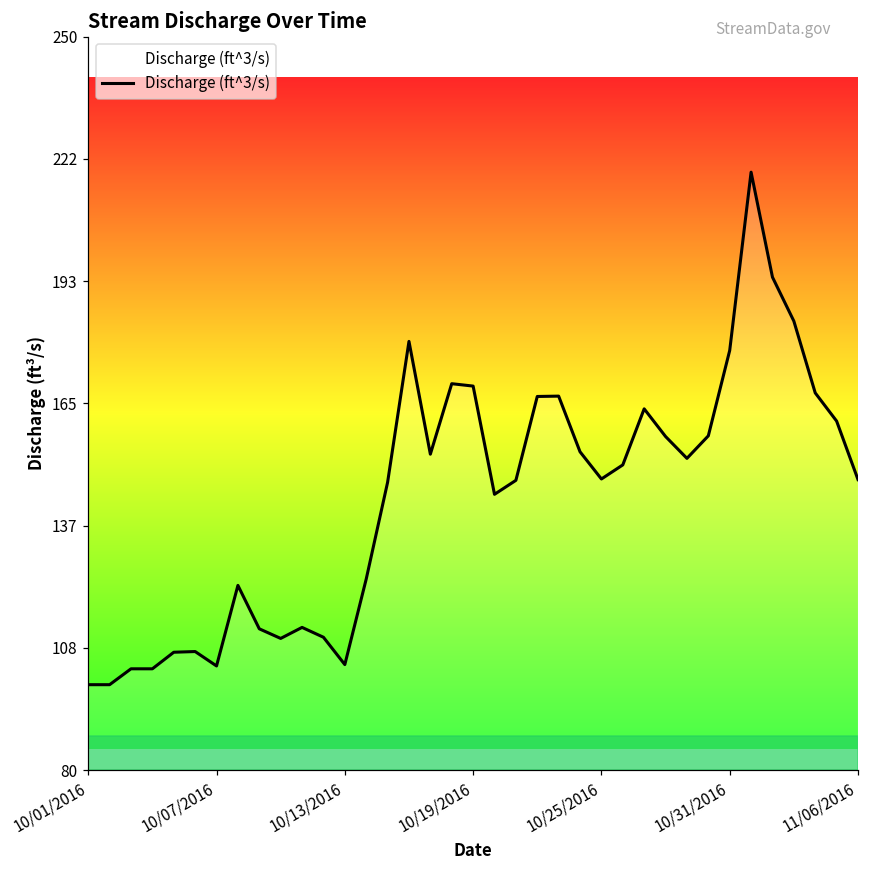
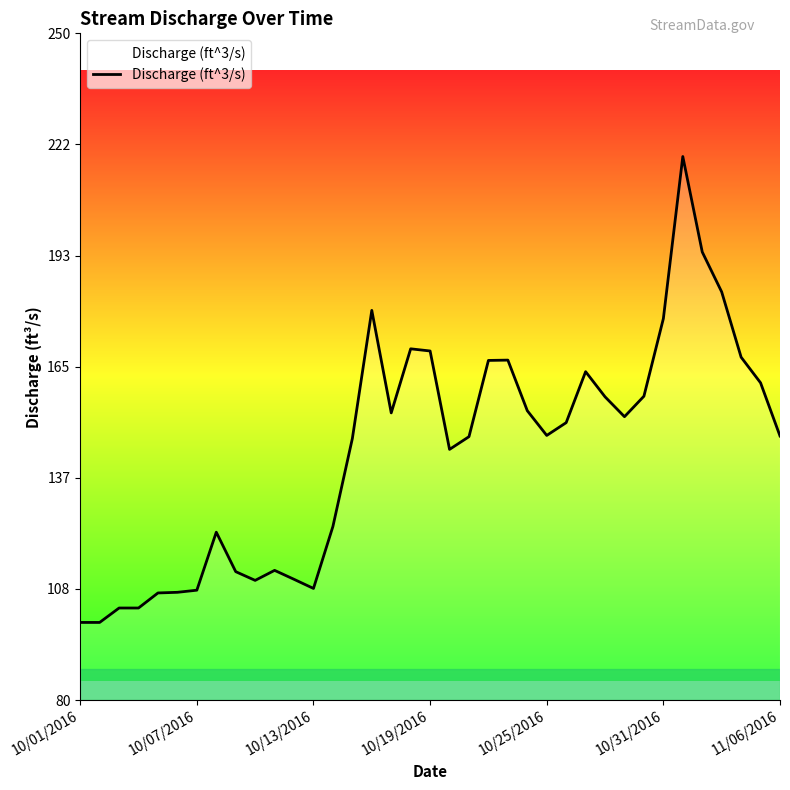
  {
    "10/01/2016": 100,
-   "10/07/2016": 104,
-   "10/13/2016": 104,
+   "10/07/2016": 108,
+   "10/13/2016": 108,
    "10/19/2016": 169,
    "10/25/2016": 147,
    "10/31/2016": 177,
    "11/06/2016": 147
  }
